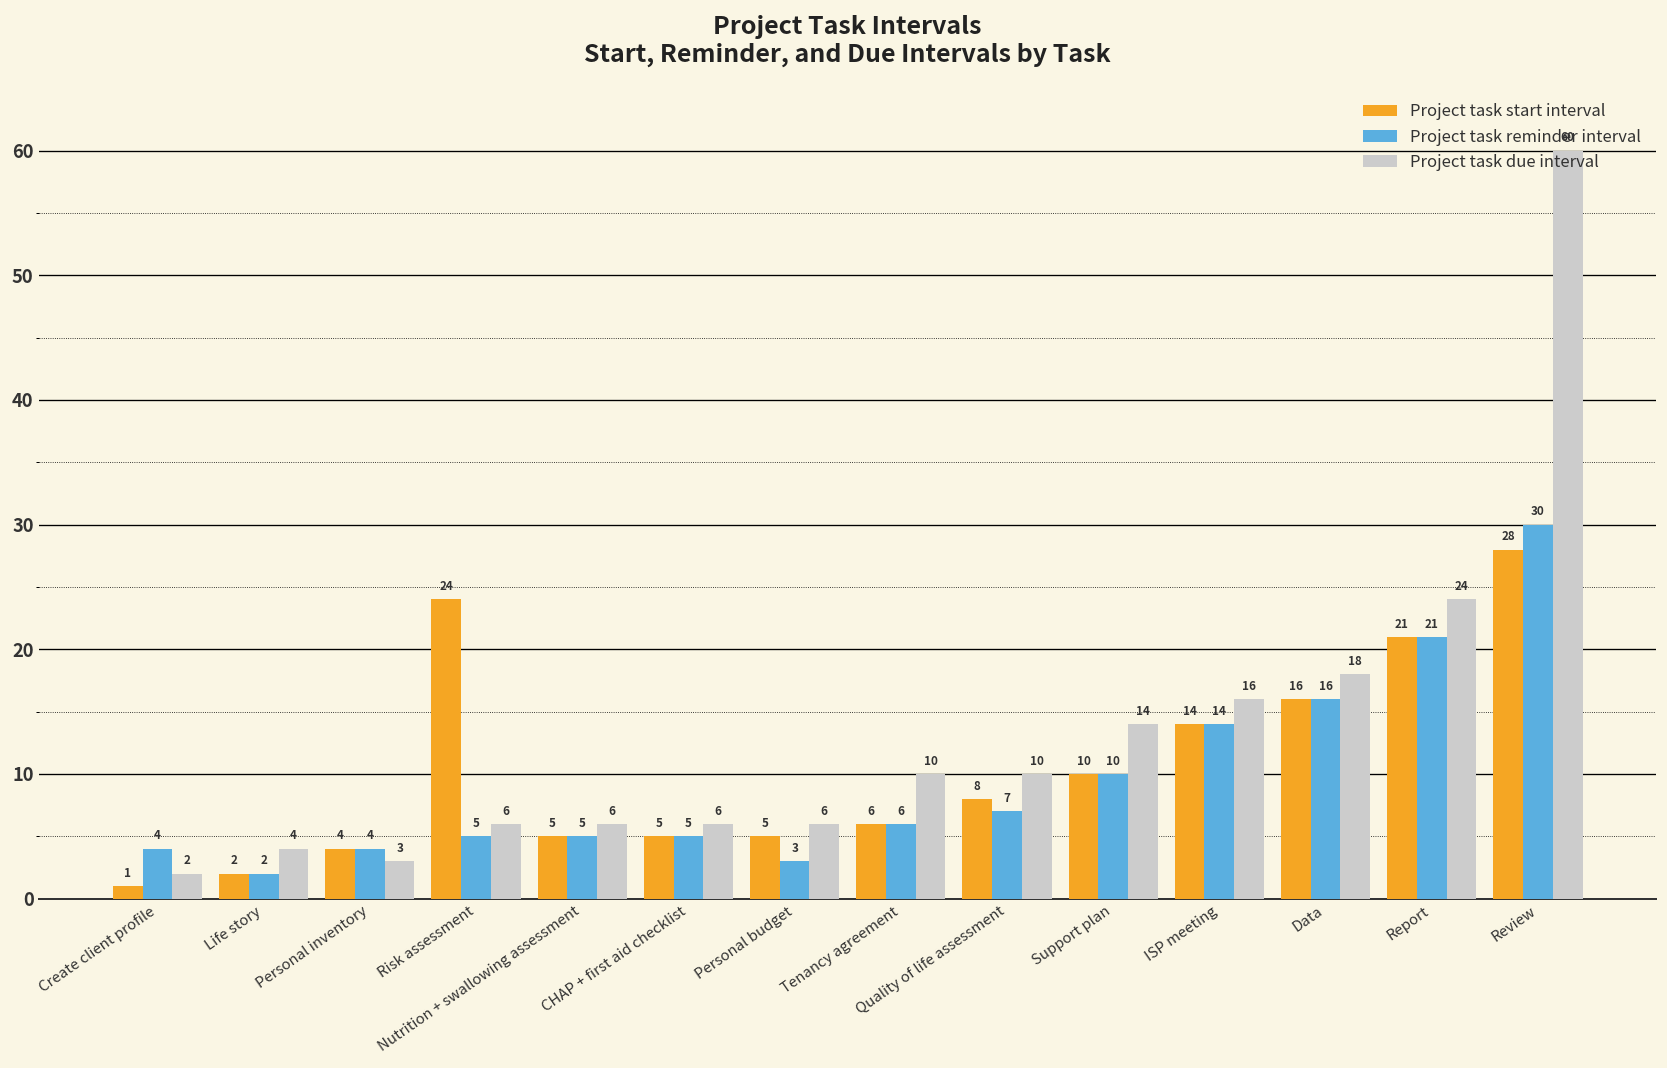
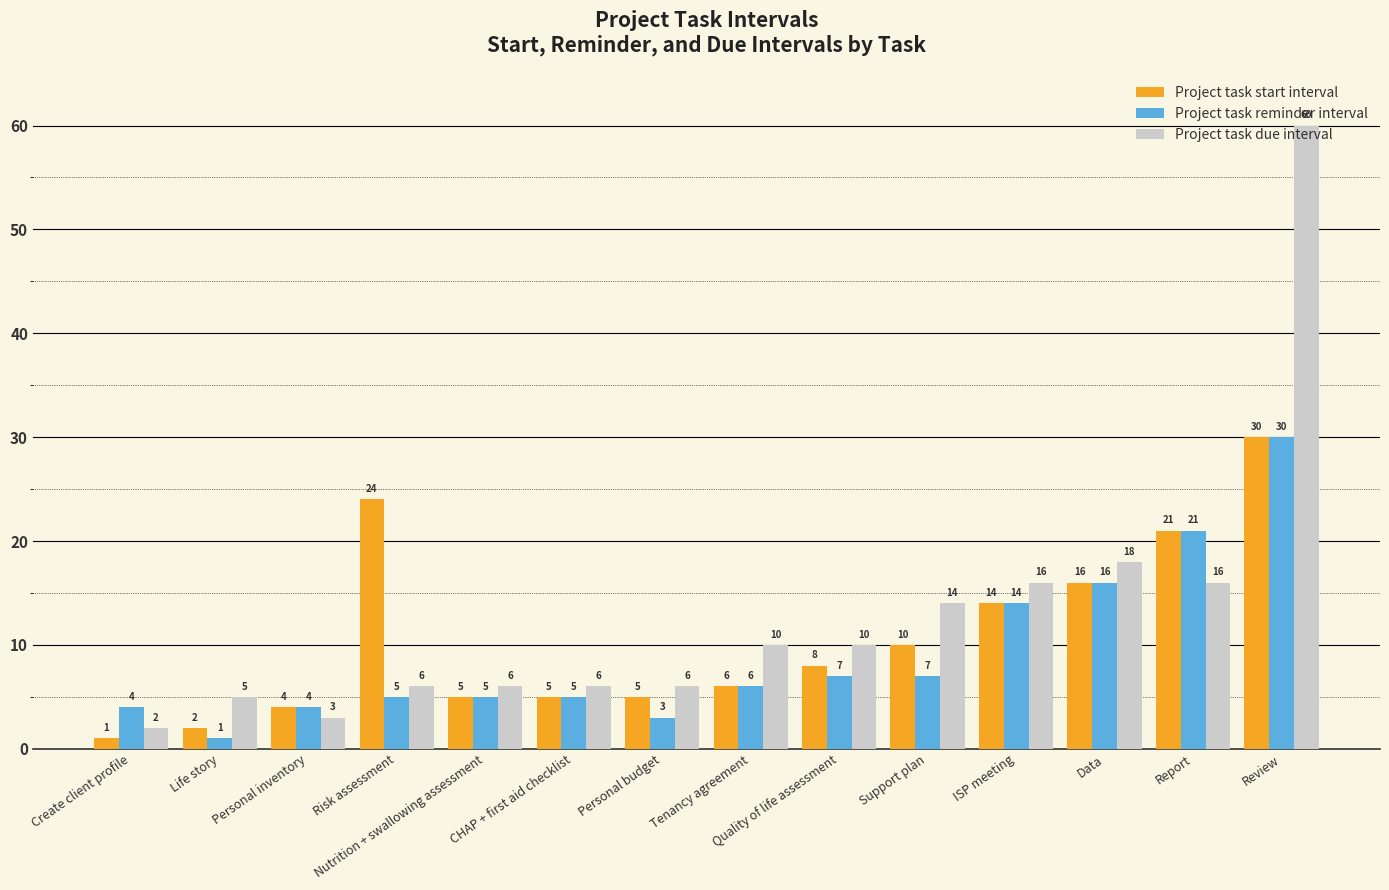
  {
    "Project task start interval": {
      "Create client profile": 1,
      "Life story": 2,
      "Personal inventory": 4,
      "Risk assessment": 24,
      "Nutrition + swallowing assessment": 5,
      "CHAP + first aid checklist": 5,
      "Personal budget": 5,
      "Tenancy agreement": 6,
      "Quality of life assessment": 8,
      "Support plan": 10,
      "ISP meeting": 14,
      "Data": 16,
      "Report": 21,
-     "Review": 28
+     "Review": 30
    },
    "Project task reminder interval": {
      "Create client profile": 4,
-     "Life story": 2,
+     "Life story": 1,
      "Personal inventory": 4,
      "Risk assessment": 5,
      "Nutrition + swallowing assessment": 5,
      "CHAP + first aid checklist": 5,
      "Personal budget": 3,
      "Tenancy agreement": 6,
      "Quality of life assessment": 7,
-     "Support plan": 10,
+     "Support plan": 7,
      "ISP meeting": 14,
      "Data": 16,
      "Report": 21,
      "Review": 30
    },
    "Project task due interval": {
      "Create client profile": 2,
-     "Life story": 4,
+     "Life story": 5,
      "Personal inventory": 3,
      "Risk assessment": 6,
      "Nutrition + swallowing assessment": 6,
      "CHAP + first aid checklist": 6,
      "Personal budget": 6,
      "Tenancy agreement": 10,
      "Quality of life assessment": 10,
      "Support plan": 14,
      "ISP meeting": 16,
      "Data": 18,
-     "Report": 24,
+     "Report": 16,
      "Review": 60
    }
  }
